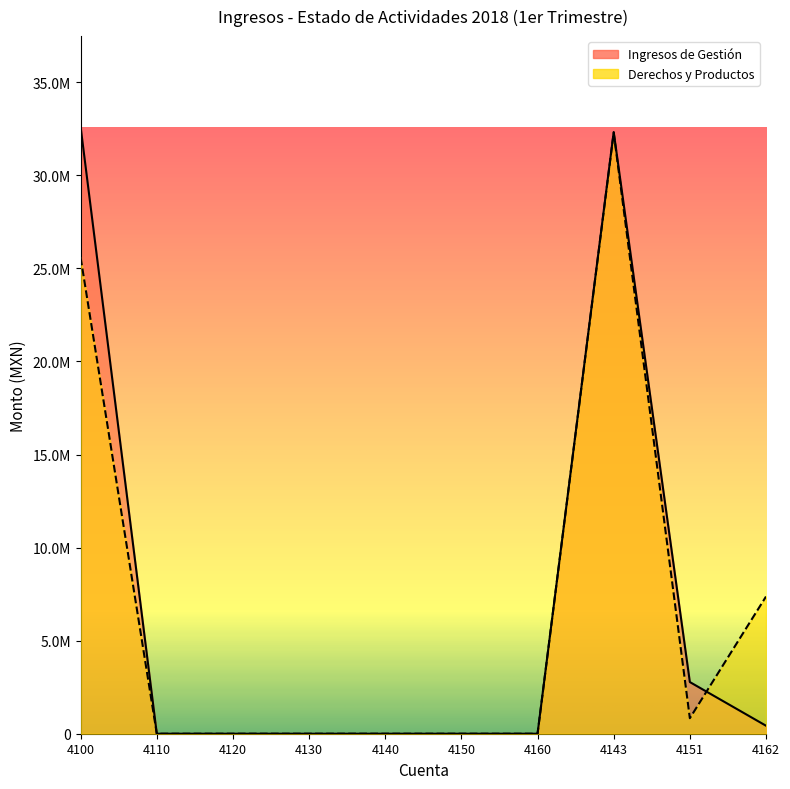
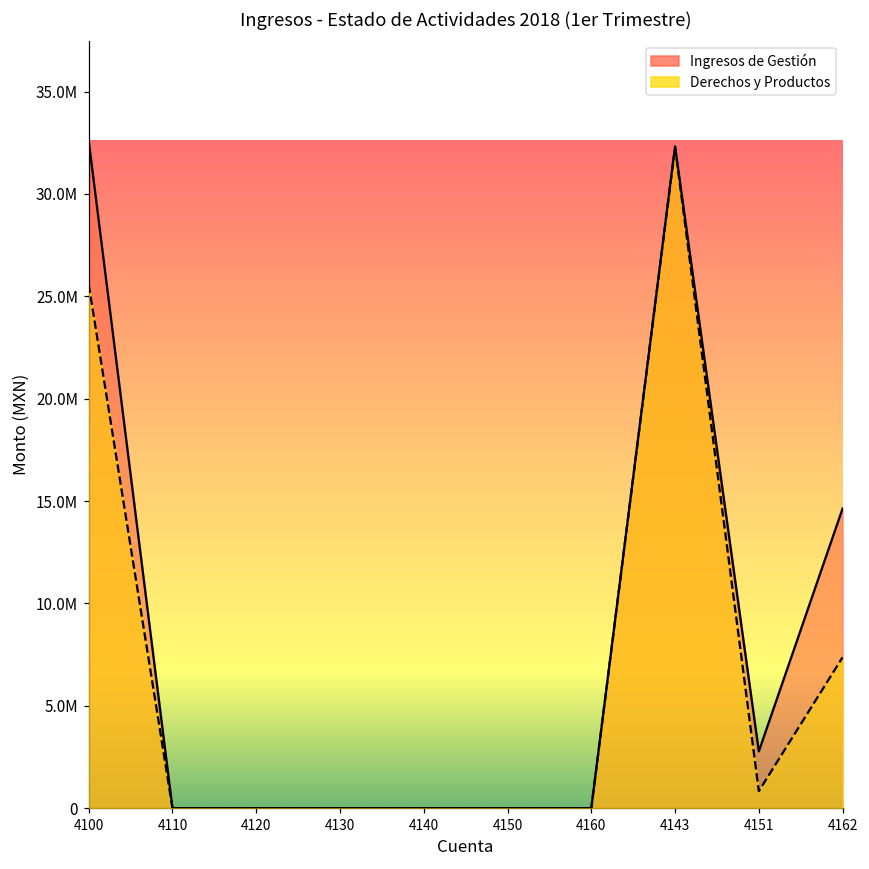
  {
    "Ingresos de Gestión": {
      "4100": 32600000,
      "4151": 2800000,
-     "4162": 400000
+     "4162": 14600000
    },
    "Derechos y Productos": {
      "4100": 25600000,
      "4151": 800000,
      "4162": 7400000
    }
  }
